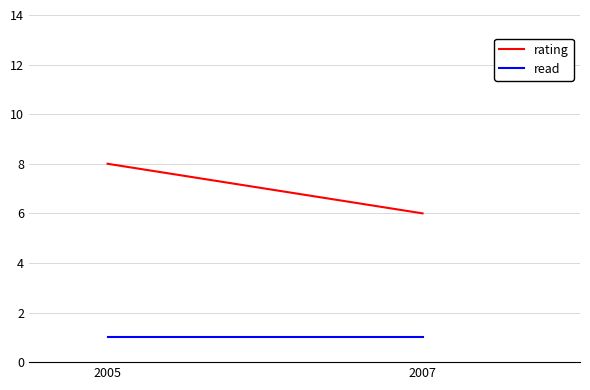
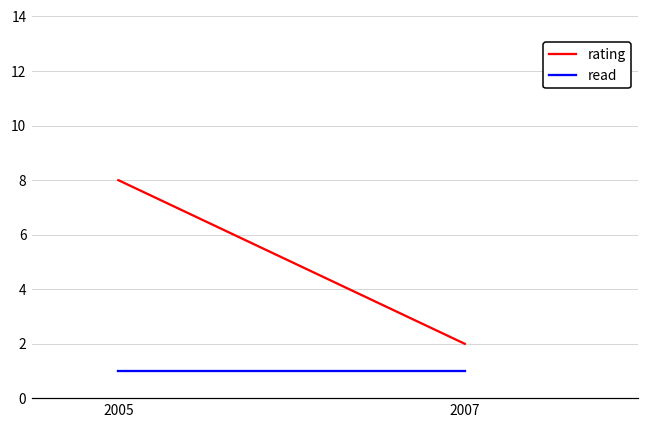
  {
    "rating": {
      "2005": 8,
-     "2007": 6
+     "2007": 2
    },
    "read": {
      "2005": 1,
      "2007": 1
    }
  }
